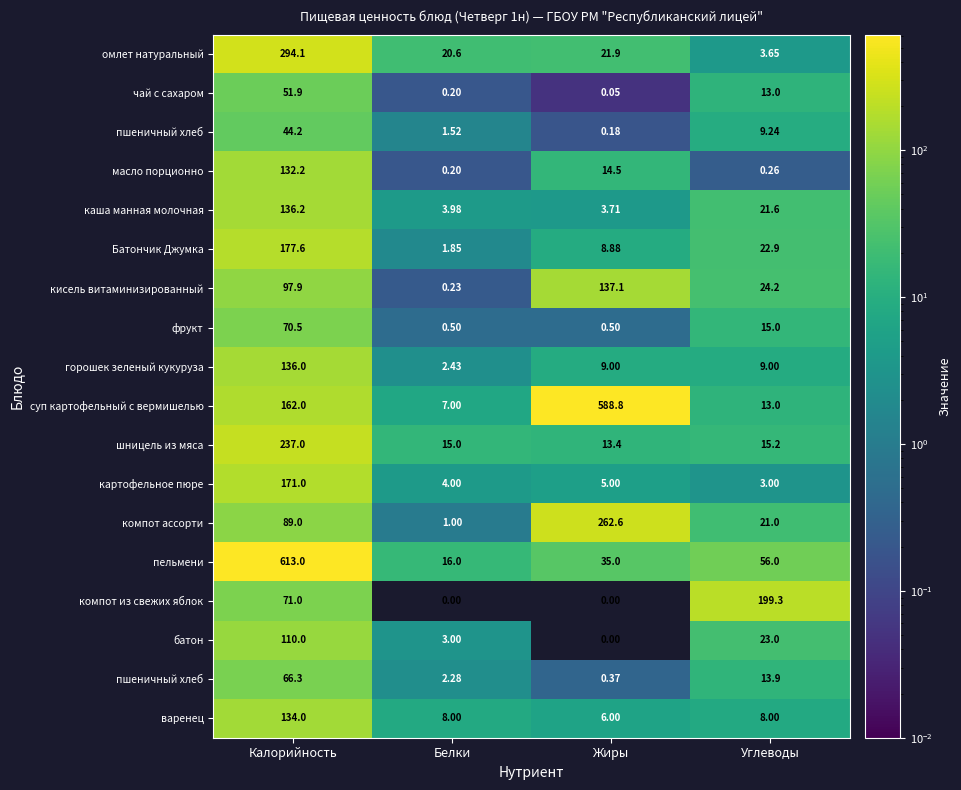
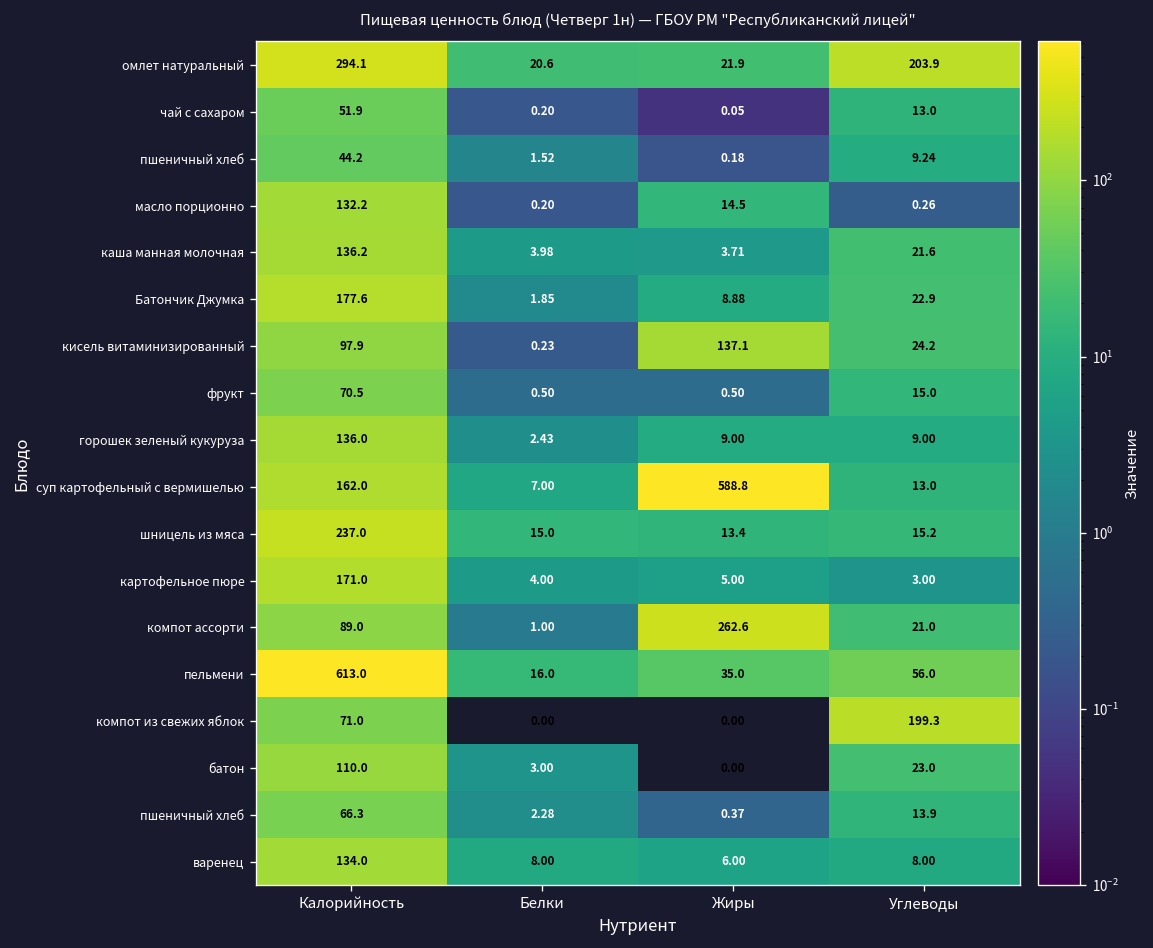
  {
    "омлет натуральный": {
      "Калорийность": 294.1,
      "Белки": 20.6,
      "Жиры": 21.9,
-     "Углеводы": 3.65
+     "Углеводы": 203.9
    },
    "чай с сахаром": {
      "Калорийность": 51.9,
      "Белки": 0.20,
      "Жиры": 0.05,
      "Углеводы": 13.0
    },
    "масло порционно": {
      "Калорийность": 132.2,
      "Белки": 0.20,
      "Жиры": 14.5,
      "Углеводы": 0.26
    },
    "каша манная молочная": {
      "Калорийность": 136.2,
      "Белки": 3.98,
      "Жиры": 3.71,
      "Углеводы": 21.6
    },
    "Батончик Джумка": {
      "Калорийность": 177.6,
      "Белки": 1.85,
      "Жиры": 8.88,
      "Углеводы": 22.9
    },
    "кисель витаминизированный": {
      "Калорийность": 97.9,
      "Белки": 0.23,
      "Жиры": 137.1,
      "Углеводы": 24.2
    },
    "фрукт": {
      "Калорийность": 70.5,
      "Белки": 0.50,
      "Жиры": 0.50,
      "Углеводы": 15.0
    },
    "горошек зеленый кукуруза": {
      "Калорийность": 136.0,
      "Белки": 2.43,
      "Жиры": 9.00,
      "Углеводы": 9.00
    },
    "суп картофельный с вермишелью": {
      "Калорийность": 162.0,
      "Белки": 7.00,
      "Жиры": 588.8,
      "Углеводы": 13.0
    },
    "шницель из мяса": {
      "Калорийность": 237.0,
      "Белки": 15.0,
      "Жиры": 13.4,
      "Углеводы": 15.2
    },
    "картофельное пюре": {
      "Калорийность": 171.0,
      "Белки": 4.00,
      "Жиры": 5.00,
      "Углеводы": 3.00
    },
    "компот ассорти": {
      "Калорийность": 89.0,
      "Белки": 1.00,
      "Жиры": 262.6,
      "Углеводы": 21.0
    },
    "пельмени": {
      "Калорийность": 613.0,
      "Белки": 16.0,
      "Жиры": 35.0,
      "Углеводы": 56.0
    },
    "компот из свежих яблок": {
      "Калорийность": 71.0,
      "Углеводы": 199.3
    },
    "батон": {
      "Калорийность": 110.0,
      "Белки": 3.00,
      "Углеводы": 23.0
    },
    "варенец": {
      "Калорийность": 134.0,
      "Белки": 8.00,
      "Жиры": 6.00,
      "Углеводы": 8.00
    }
  }
